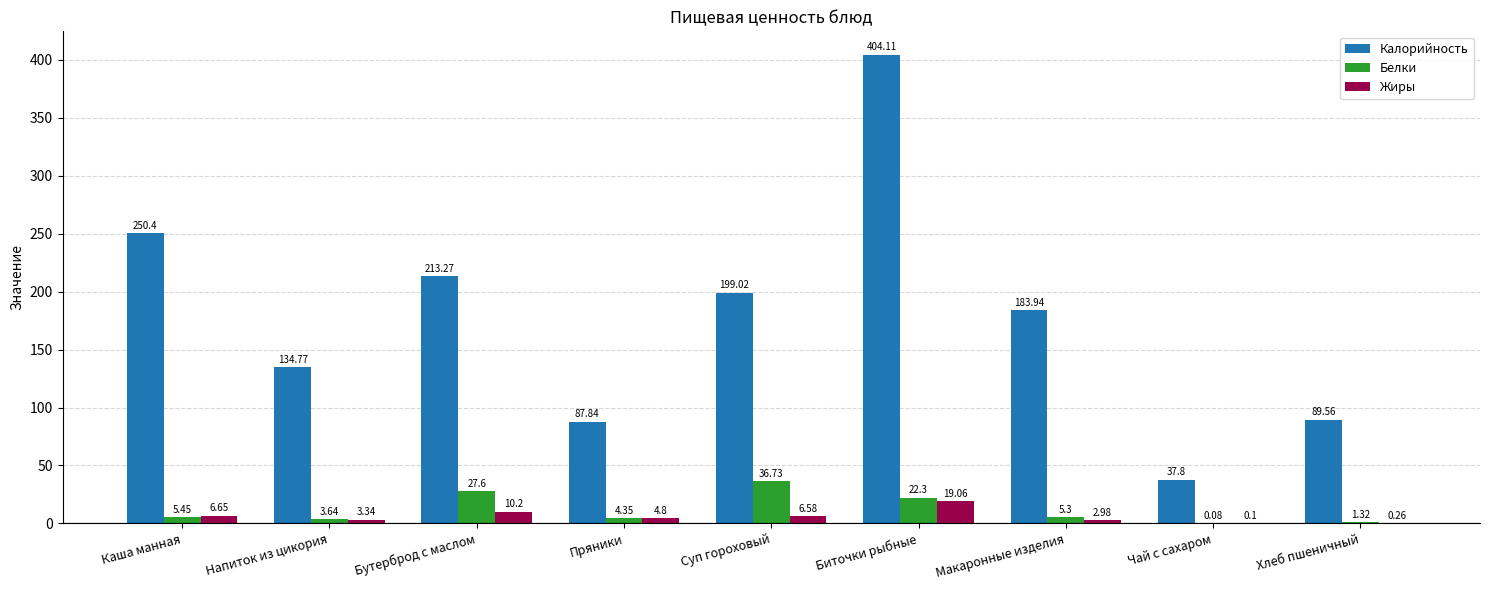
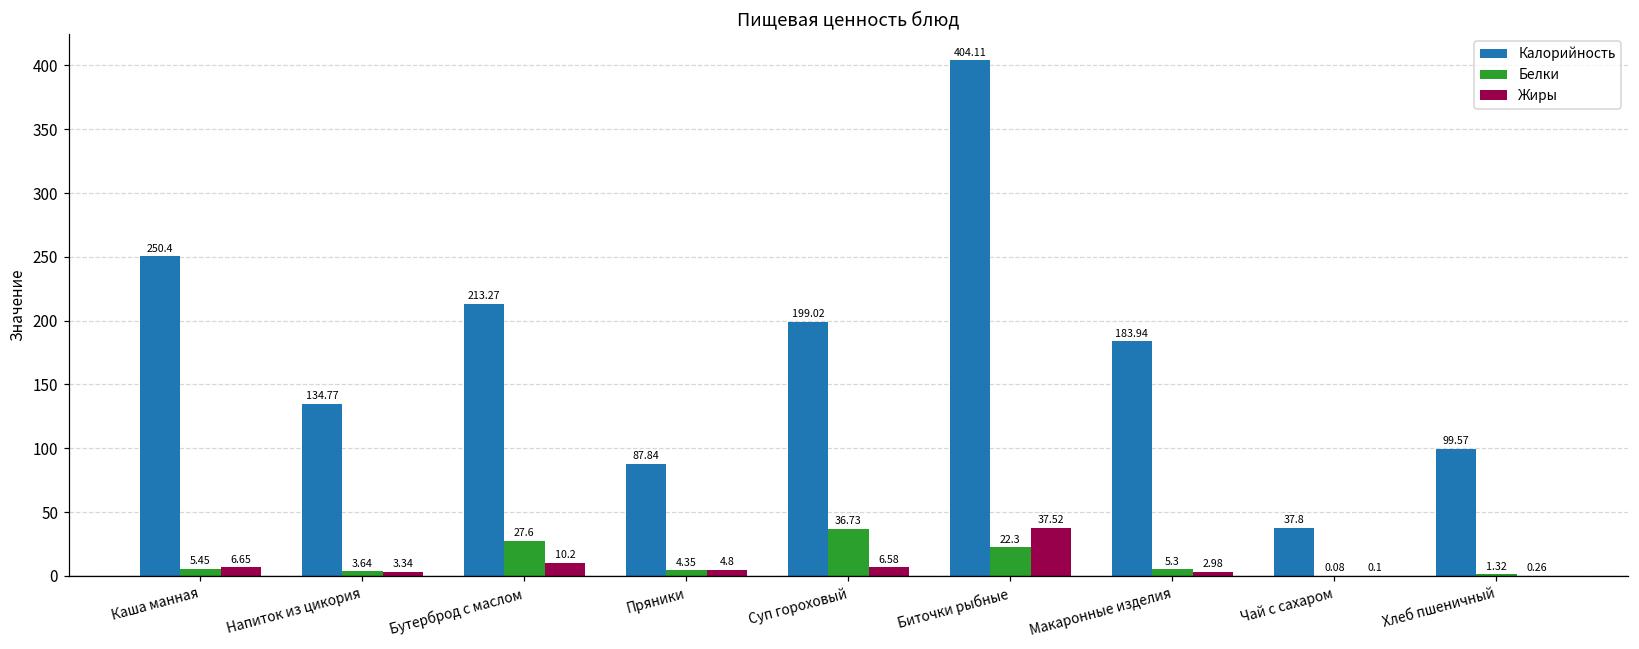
  {
    "Калорийность": {
      "Каша манная": 250.4,
      "Напиток из цикория": 134.77,
      "Бутерброд с маслом": 213.27,
      "Пряники": 87.84,
      "Суп гороховый": 199.02,
      "Биточки рыбные": 404.11,
      "Макаронные изделия": 183.94,
      "Чай с сахаром": 37.8,
-     "Хлеб пшеничный": 89.56
+     "Хлеб пшеничный": 99.57
    },
    "Белки": {
      "Каша манная": 5.45,
      "Напиток из цикория": 3.64,
      "Бутерброд с маслом": 27.6,
      "Пряники": 4.35,
      "Суп гороховый": 36.73,
      "Биточки рыбные": 22.3,
      "Макаронные изделия": 5.3,
      "Чай с сахаром": 0.08,
      "Хлеб пшеничный": 1.32
    },
    "Жиры": {
      "Каша манная": 6.65,
      "Напиток из цикория": 3.34,
      "Бутерброд с маслом": 10.2,
      "Пряники": 4.8,
      "Суп гороховый": 6.58,
-     "Биточки рыбные": 19.06,
+     "Биточки рыбные": 37.52,
      "Макаронные изделия": 2.98,
      "Чай с сахаром": 0.1,
      "Хлеб пшеничный": 0.26
    }
  }
